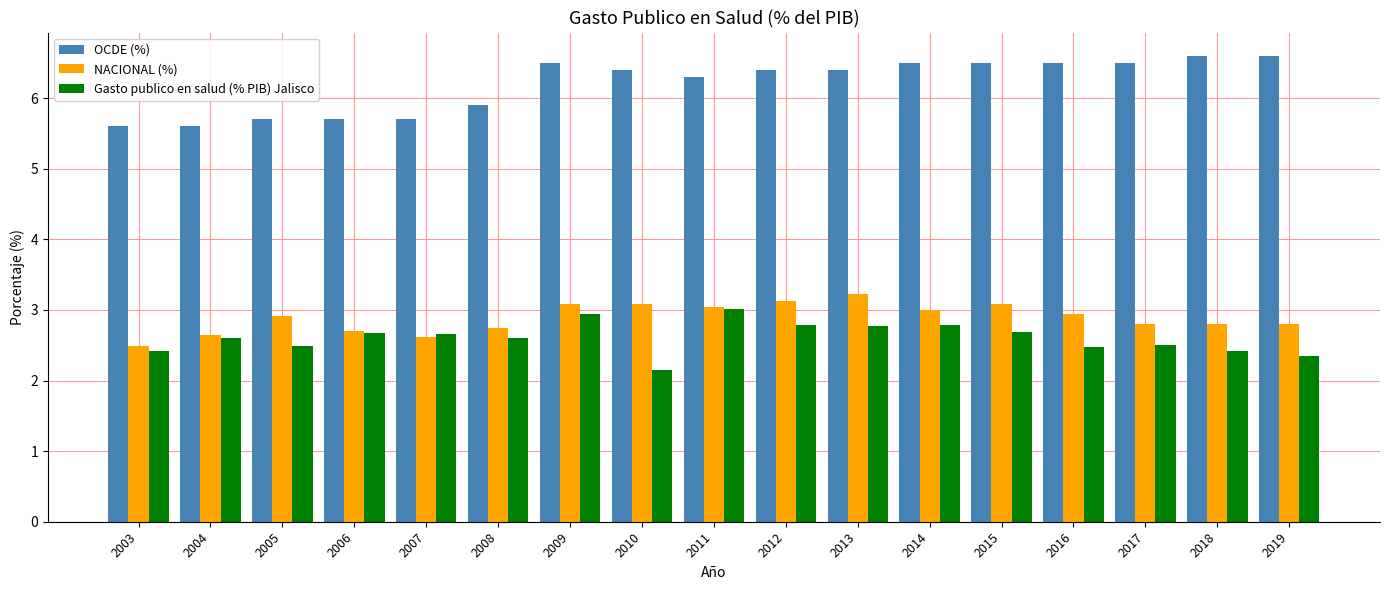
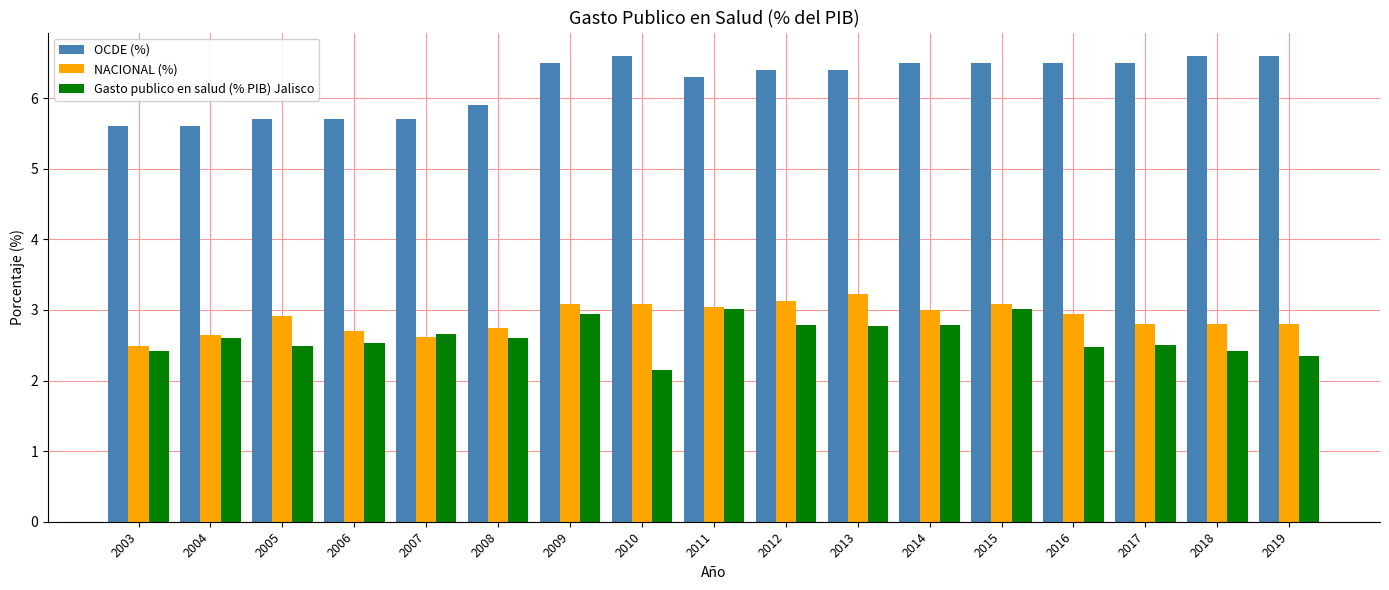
  {
    "OCDE (%)": {
      "2003": 5.6,
      "2004": 5.6,
      "2005": 5.7,
      "2006": 5.7,
      "2007": 5.7,
      "2008": 5.9,
      "2009": 6.5,
-     "2010": 6.4,
+     "2010": 6.6,
      "2011": 6.3,
      "2012": 6.4,
      "2013": 6.4,
      "2014": 6.5,
      "2015": 6.5,
      "2016": 6.5,
      "2017": 6.5,
      "2018": 6.6,
      "2019": 6.6
    },
    "NACIONAL (%)": {
      "2003": 2.5,
      "2004": 2.6,
      "2005": 2.9,
      "2006": 2.7,
      "2007": 2.6,
      "2008": 2.7,
      "2009": 3.1,
      "2010": 3.1,
      "2011": 3.0,
      "2012": 3.1,
      "2013": 3.2,
      "2014": 3.0,
      "2015": 3.1,
      "2016": 2.9,
      "2017": 2.8,
      "2018": 2.8,
      "2019": 2.8
    },
    "Gasto publico en salud (% PIB) Jalisco": {
      "2003": 2.4,
      "2004": 2.6,
      "2005": 2.5,
-     "2006": 2.7,
+     "2006": 2.5,
      "2007": 2.7,
      "2008": 2.6,
      "2009": 2.9,
      "2010": 2.2,
      "2011": 3.0,
      "2012": 2.8,
      "2013": 2.8,
      "2014": 2.8,
-     "2015": 2.7,
+     "2015": 3.0,
      "2016": 2.5,
      "2017": 2.5,
      "2018": 2.4,
      "2019": 2.3
    }
  }
